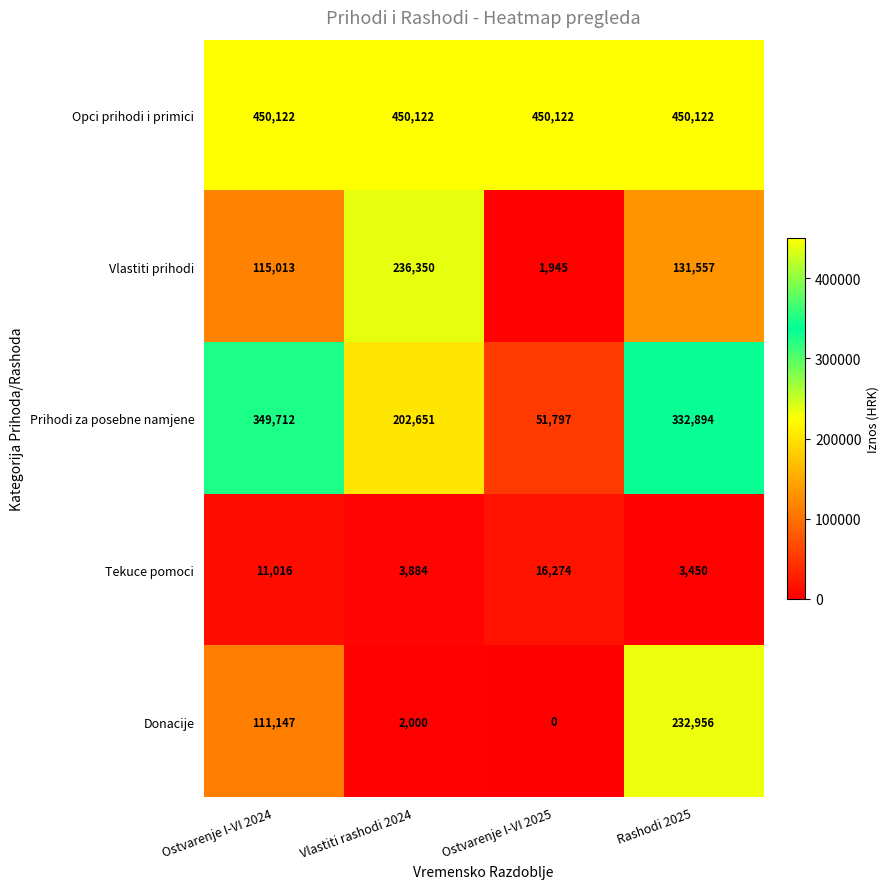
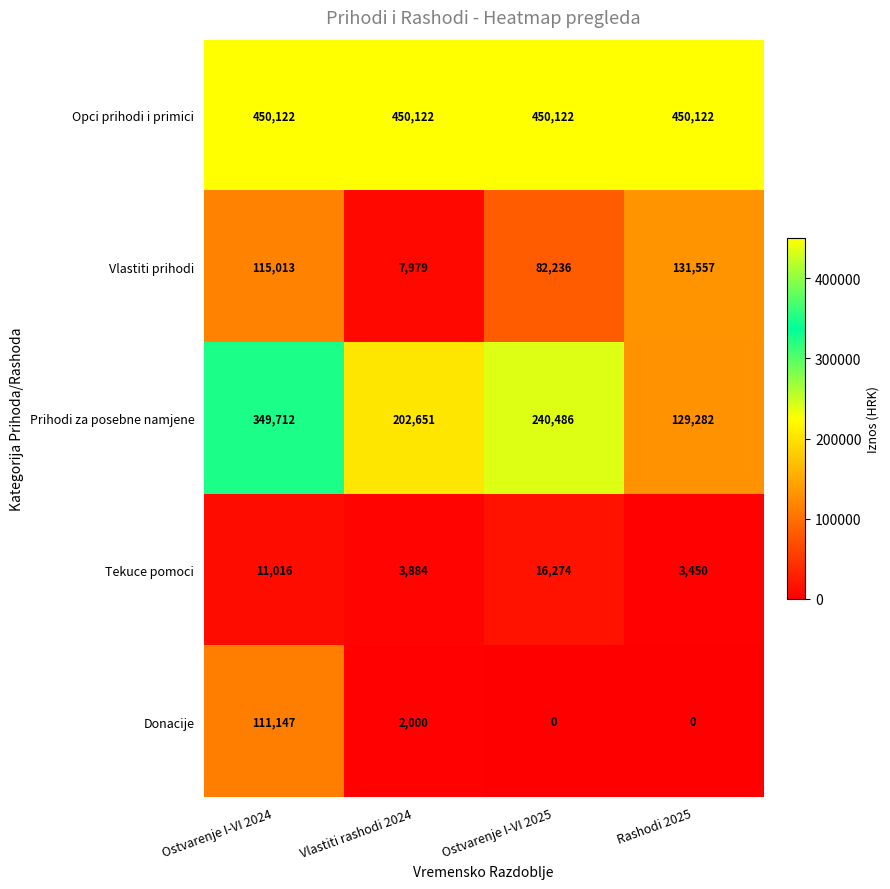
  {
    "Opci prihodi i primici": {
      "Ostvarenje I-VI 2024": "450,122",
      "Vlastiti rashodi 2024": "450,122",
      "Ostvarenje I-VI 2025": "450,122",
      "Rashodi 2025": "450,122"
    },
    "Vlastiti prihodi": {
      "Ostvarenje I-VI 2024": "115,013",
-     "Vlastiti rashodi 2024": "236,350",
-     "Ostvarenje I-VI 2025": "1,945",
+     "Vlastiti rashodi 2024": "7,979",
+     "Ostvarenje I-VI 2025": "82,236",
      "Rashodi 2025": "131,557"
    },
    "Prihodi za posebne namjene": {
      "Ostvarenje I-VI 2024": "349,712",
      "Vlastiti rashodi 2024": "202,651",
-     "Ostvarenje I-VI 2025": "51,797",
-     "Rashodi 2025": "332,894"
+     "Ostvarenje I-VI 2025": "240,486",
+     "Rashodi 2025": "129,282"
    },
    "Tekuce pomoci": {
      "Ostvarenje I-VI 2024": "11,016",
      "Vlastiti rashodi 2024": "3,884",
      "Ostvarenje I-VI 2025": "16,274",
      "Rashodi 2025": "3,450"
    },
    "Donacije": {
      "Ostvarenje I-VI 2024": "111,147",
      "Vlastiti rashodi 2024": "2,000",
      "Ostvarenje I-VI 2025": "0",
-     "Rashodi 2025": "232,956"
+     "Rashodi 2025": "0"
    }
  }
